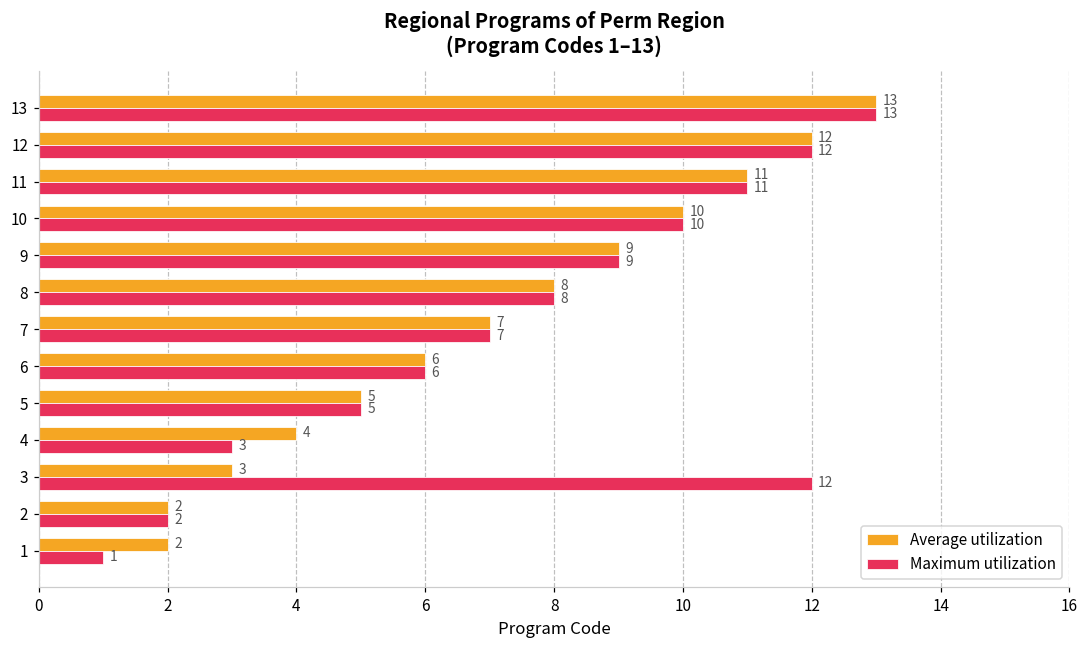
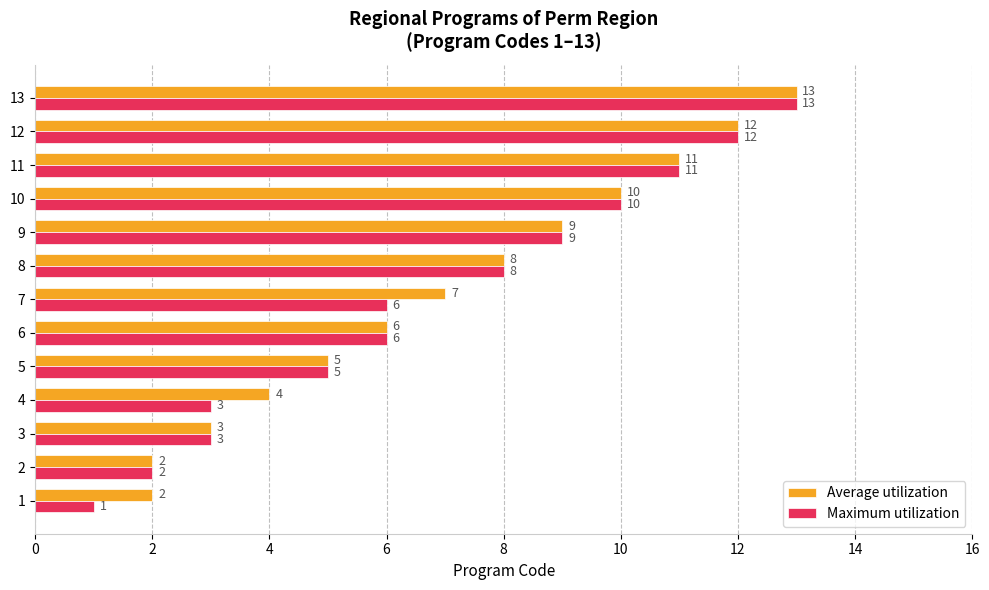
  {
    "Average utilization": {
      "13": 13,
      "12": 12,
      "11": 11,
      "10": 10,
      "9": 9,
      "8": 8,
      "7": 7,
      "6": 6,
      "5": 5,
      "4": 4,
      "3": 3,
      "2": 2,
      "1": 2
    },
    "Maximum utilization": {
      "13": 13,
      "12": 12,
      "11": 11,
      "10": 10,
      "9": 9,
      "8": 8,
-     "7": 7,
+     "7": 6,
      "6": 6,
      "5": 5,
      "4": 3,
-     "3": 12,
+     "3": 3,
      "2": 2,
      "1": 1
    }
  }
